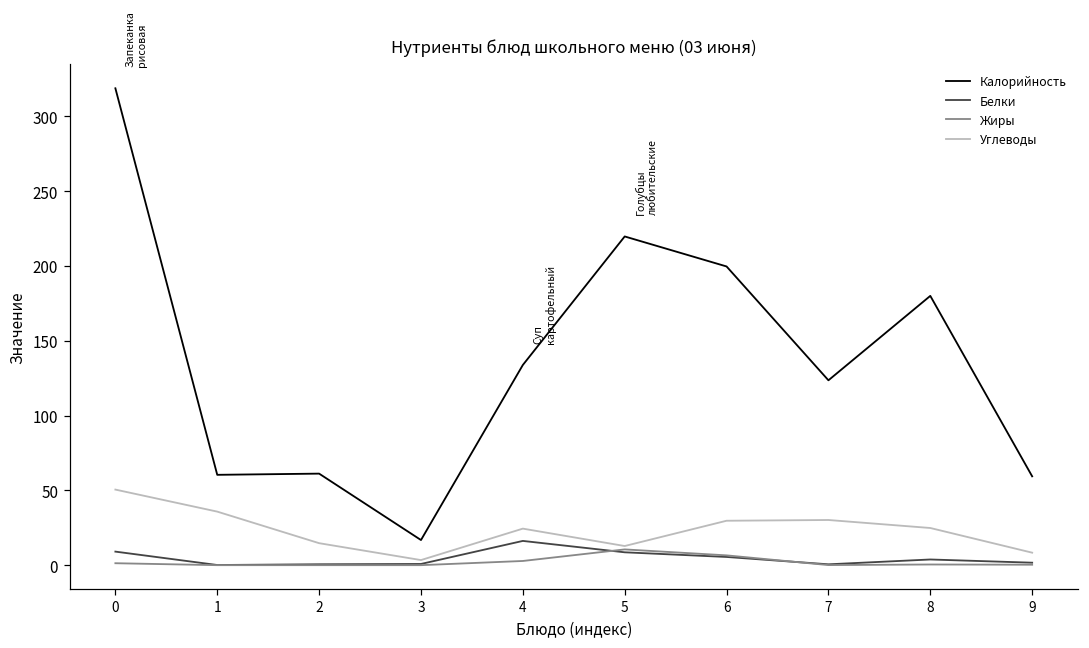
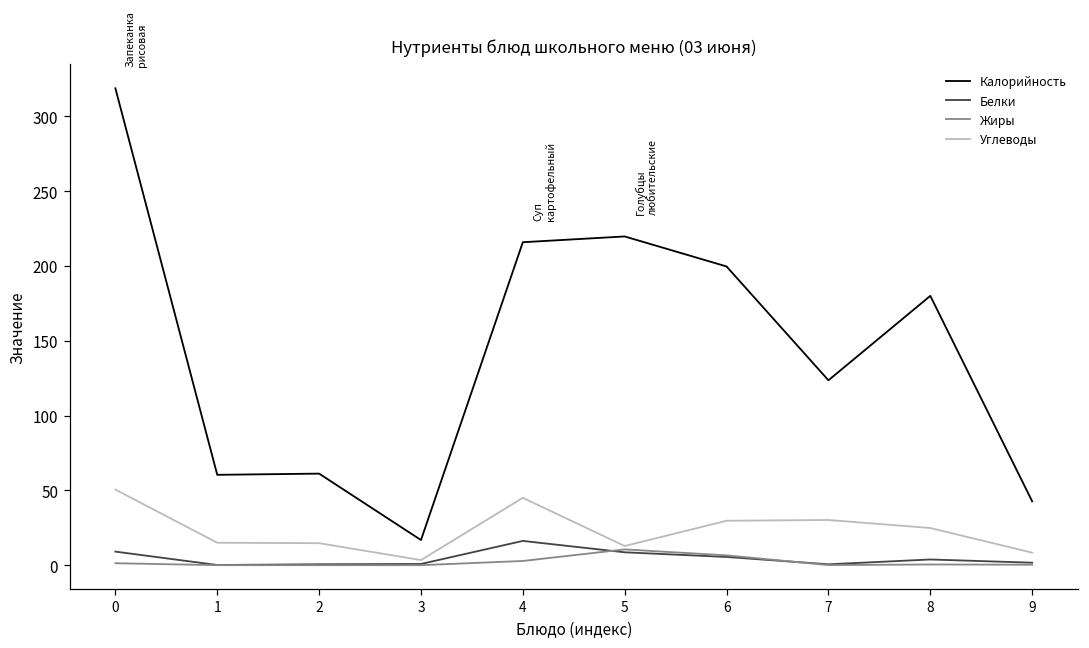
  {
    "Калорийность": {
      "0": 319,
      "1": 60,
      "2": 61,
      "3": 17,
-     "4": 134,
+     "4": 216,
      "5": 220,
      "6": 200,
      "7": 124,
      "8": 180,
-     "9": 59
+     "9": 43
    },
    "Белки": {
      "0": 9,
      "4": 16,
      "5": 9,
      "8": 4
    },
    "Жиры": {
      "0": 1,
      "4": 3,
      "5": 11,
      "8": 0
    },
    "Углеводы": {
      "0": 51,
-     "1": 36,
+     "1": 15,
      "2": 15,
      "3": 3,
-     "4": 24,
+     "4": 45,
      "5": 13,
      "6": 30,
      "7": 30,
      "8": 25,
      "9": 8
    }
  }
